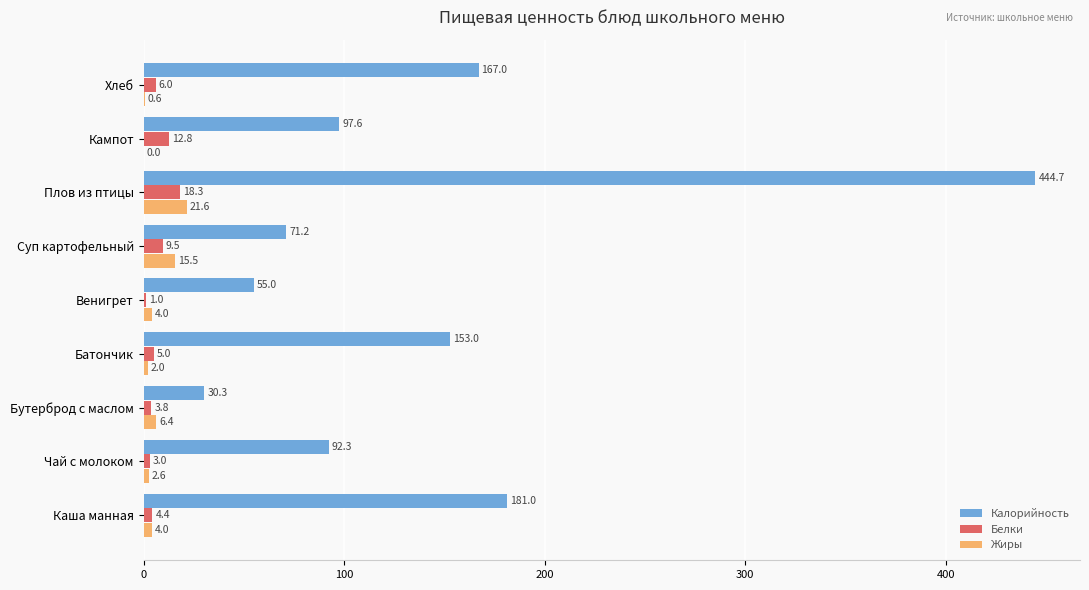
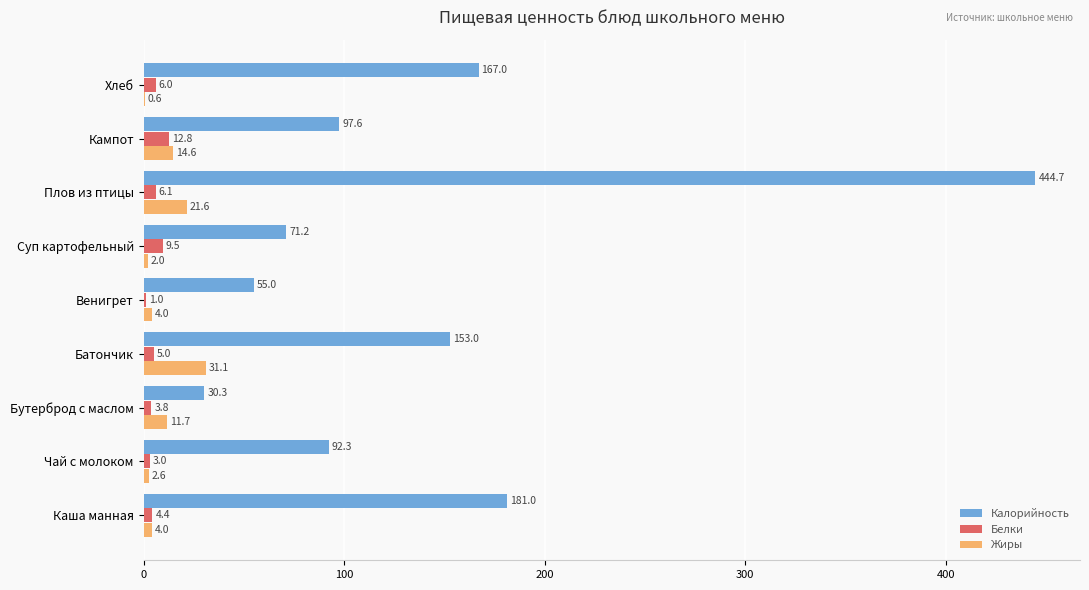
  {
    "Калорийность": {
      "Хлеб": 167.0,
      "Кампот": 97.6,
      "Плов из птицы": 444.7,
      "Суп картофельный": 71.2,
      "Венигрет": 55.0,
      "Батончик": 153.0,
      "Бутерброд с маслом": 30.3,
      "Чай с молоком": 92.3,
      "Каша манная": 181.0
    },
    "Белки": {
      "Хлеб": 6.0,
      "Кампот": 12.8,
-     "Плов из птицы": 18.3,
+     "Плов из птицы": 6.1,
      "Суп картофельный": 9.5,
      "Венигрет": 1.0,
      "Батончик": 5.0,
      "Бутерброд с маслом": 3.8,
      "Чай с молоком": 3.0,
      "Каша манная": 4.4
    },
    "Жиры": {
      "Хлеб": 0.6,
-     "Кампот": 0.0,
+     "Кампот": 14.6,
      "Плов из птицы": 21.6,
-     "Суп картофельный": 15.5,
+     "Суп картофельный": 2.0,
      "Венигрет": 4.0,
-     "Батончик": 2.0,
-     "Бутерброд с маслом": 6.4,
+     "Батончик": 31.1,
+     "Бутерброд с маслом": 11.7,
      "Чай с молоком": 2.6,
      "Каша манная": 4.0
    }
  }
